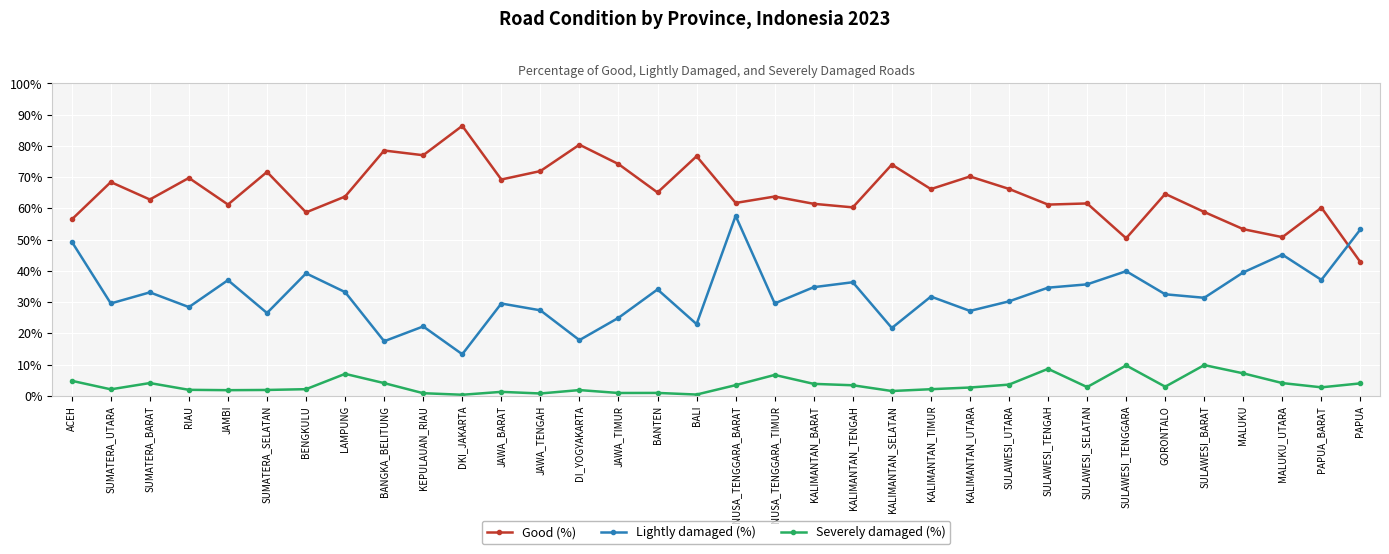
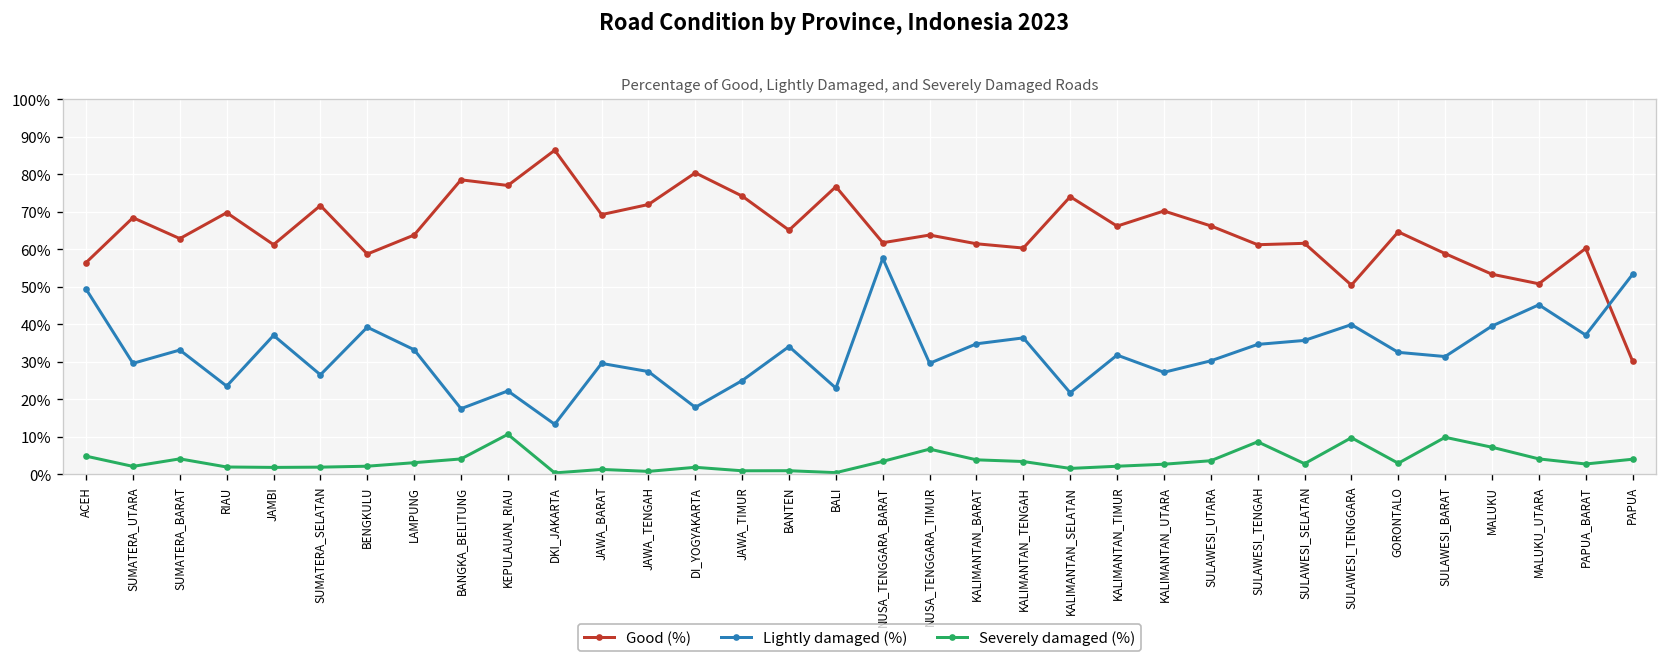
  {
    "Good (%)": {
      "ACEH": "56%",
      "SUMATERA_UTARA": "68%",
      "SUMATERA_BARAT": "63%",
      "RIAU": "70%",
      "JAMBI": "61%",
      "SUMATERA_SELATAN": "72%",
      "BENGKULU": "59%",
      "LAMPUNG": "64%",
      "BANGKA_BELITUNG": "79%",
      "KEPULAUAN_RIAU": "77%",
      "DKI_JAKARTA": "86%",
      "JAWA_BARAT": "69%",
      "JAWA_TENGAH": "72%",
      "DI_YOGYAKARTA": "80%",
      "JAWA_TIMUR": "74%",
      "BANTEN": "65%",
      "BALI": "77%",
      "NUSA_TENGGARA_BARAT": "62%",
      "NUSA_TENGGARA_TIMUR": "64%",
      "KALIMANTAN_BARAT": "61%",
      "KALIMANTAN_TENGAH": "60%",
      "KALIMANTAN_SELATAN": "74%",
      "KALIMANTAN_TIMUR": "66%",
      "KALIMANTAN_UTARA": "70%",
      "SULAWESI_UTARA": "66%",
      "SULAWESI_TENGAH": "61%",
      "SULAWESI_SELATAN": "62%",
      "SULAWESI_TENGGARA": "50%",
      "GORONTALO": "65%",
      "SULAWESI_BARAT": "59%",
      "MALUKU": "53%",
      "MALUKU_UTARA": "51%",
      "PAPUA_BARAT": "60%",
-     "PAPUA": "43%"
+     "PAPUA": "30%"
    },
    "Lightly damaged (%)": {
      "ACEH": "49%",
      "SUMATERA_UTARA": "30%",
      "SUMATERA_BARAT": "33%",
-     "RIAU": "28%",
+     "RIAU": "23%",
      "JAMBI": "37%",
      "SUMATERA_SELATAN": "26%",
      "BENGKULU": "39%",
      "LAMPUNG": "33%",
      "BANGKA_BELITUNG": "17%",
      "KEPULAUAN_RIAU": "22%",
      "DKI_JAKARTA": "13%",
      "JAWA_BARAT": "30%",
      "JAWA_TENGAH": "27%",
      "DI_YOGYAKARTA": "18%",
      "JAWA_TIMUR": "25%",
      "BANTEN": "34%",
      "BALI": "23%",
      "NUSA_TENGGARA_BARAT": "58%",
      "NUSA_TENGGARA_TIMUR": "30%",
      "KALIMANTAN_BARAT": "35%",
      "KALIMANTAN_TENGAH": "36%",
      "KALIMANTAN_SELATAN": "22%",
      "KALIMANTAN_TIMUR": "32%",
      "KALIMANTAN_UTARA": "27%",
      "SULAWESI_UTARA": "30%",
      "SULAWESI_TENGAH": "35%",
      "SULAWESI_SELATAN": "36%",
      "SULAWESI_TENGGARA": "40%",
      "GORONTALO": "32%",
      "SULAWESI_BARAT": "31%",
      "MALUKU": "40%",
      "MALUKU_UTARA": "45%",
      "PAPUA_BARAT": "37%",
      "PAPUA": "53%"
    },
    "Severely damaged (%)": {
      "ACEH": "5%",
      "SUMATERA_UTARA": "2%",
      "SUMATERA_BARAT": "4%",
      "RIAU": "2%",
      "JAMBI": "2%",
      "SUMATERA_SELATAN": "2%",
      "BENGKULU": "2%",
-     "LAMPUNG": "7%",
+     "LAMPUNG": "3%",
      "BANGKA_BELITUNG": "4%",
-     "KEPULAUAN_RIAU": "1%",
+     "KEPULAUAN_RIAU": "11%",
      "DKI_JAKARTA": "0%",
      "JAWA_BARAT": "1%",
      "JAWA_TENGAH": "1%",
      "DI_YOGYAKARTA": "2%",
      "JAWA_TIMUR": "1%",
      "BANTEN": "1%",
      "BALI": "0%",
      "NUSA_TENGGARA_BARAT": "3%",
      "NUSA_TENGGARA_TIMUR": "7%",
      "KALIMANTAN_BARAT": "4%",
      "KALIMANTAN_TENGAH": "3%",
      "KALIMANTAN_SELATAN": "2%",
      "KALIMANTAN_TIMUR": "2%",
      "KALIMANTAN_UTARA": "3%",
      "SULAWESI_UTARA": "4%",
      "SULAWESI_TENGAH": "9%",
      "SULAWESI_SELATAN": "3%",
      "SULAWESI_TENGGARA": "10%",
      "GORONTALO": "3%",
      "SULAWESI_BARAT": "10%",
      "MALUKU": "7%",
      "MALUKU_UTARA": "4%",
      "PAPUA_BARAT": "3%",
      "PAPUA": "4%"
    }
  }
